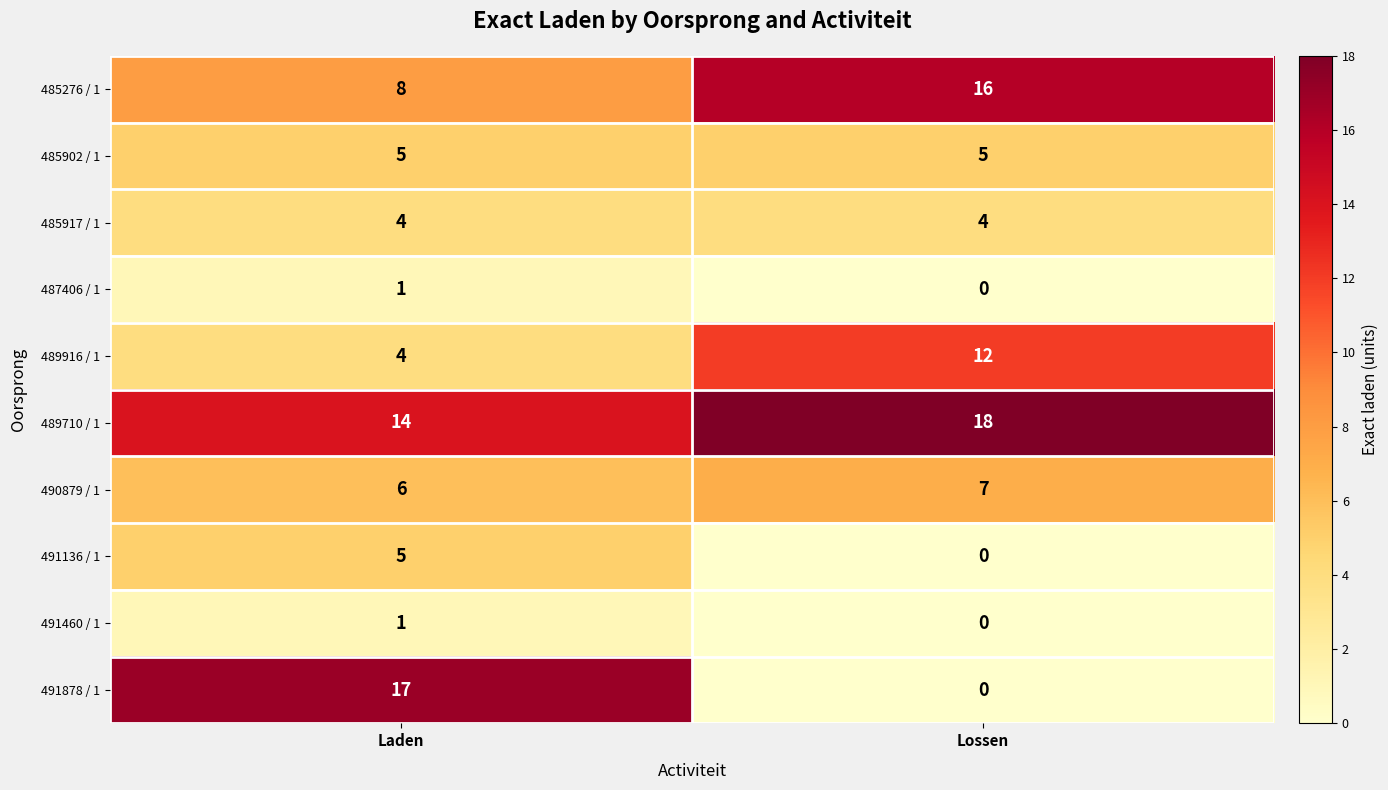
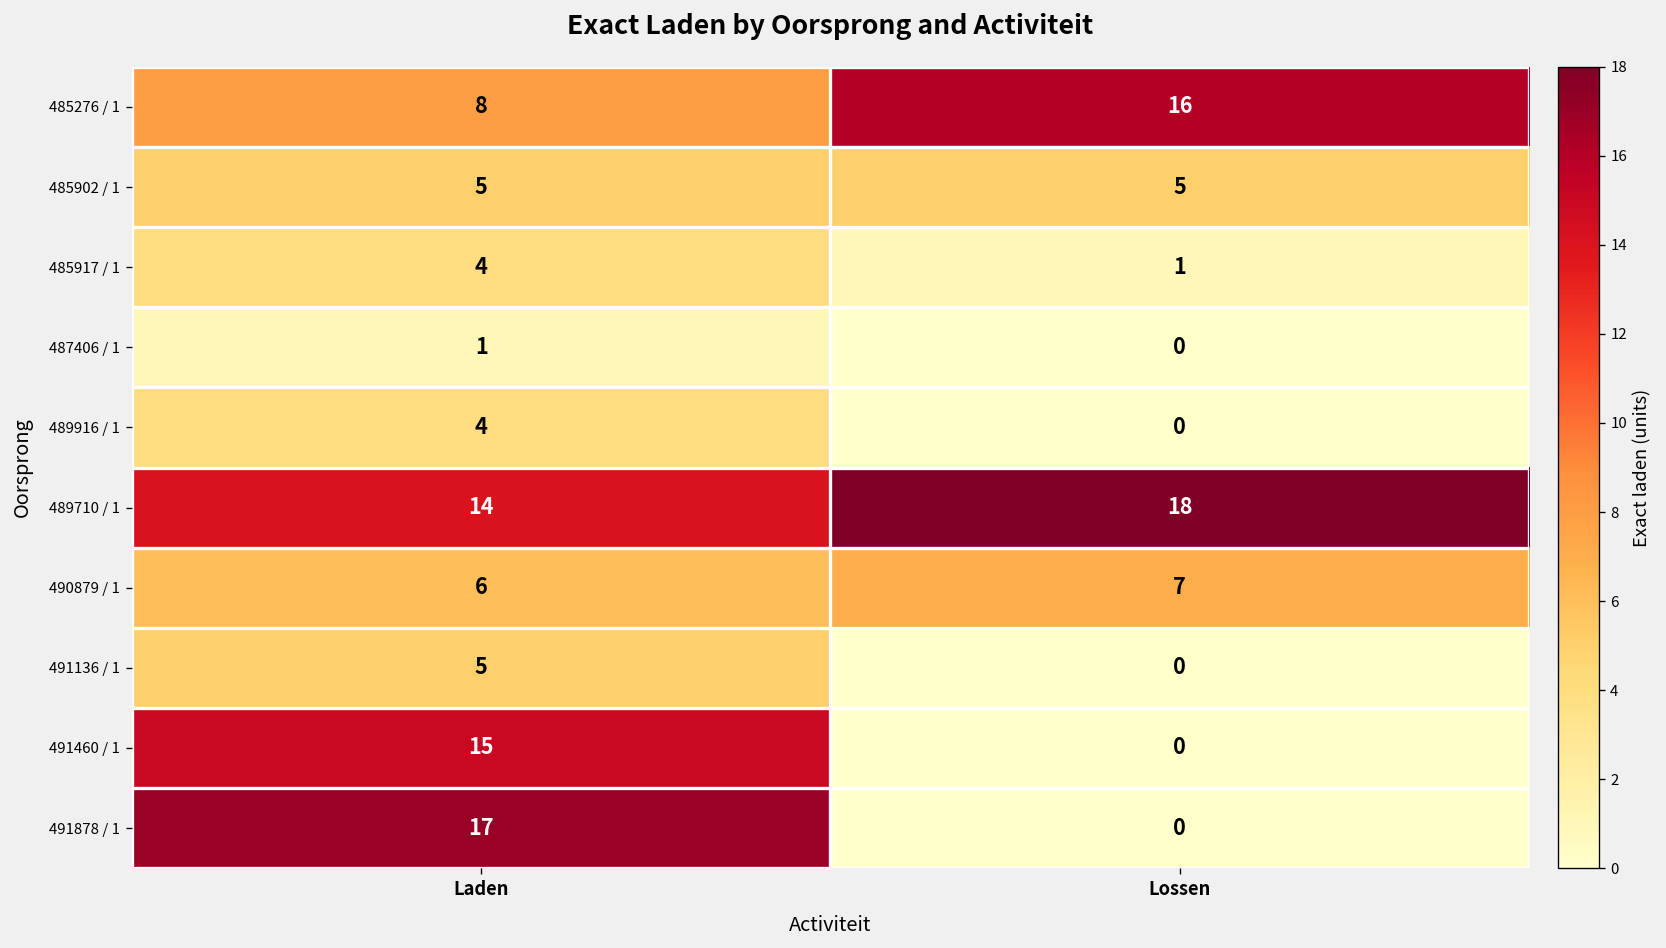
  {
    "485276 / 1": {
      "Laden": 8,
      "Lossen": 16
    },
    "485902 / 1": {
      "Laden": 5,
      "Lossen": 5
    },
    "485917 / 1": {
      "Laden": 4,
-     "Lossen": 4
+     "Lossen": 1
    },
    "487406 / 1": {
      "Laden": 1,
      "Lossen": 0
    },
    "489916 / 1": {
      "Laden": 4,
-     "Lossen": 12
+     "Lossen": 0
    },
    "489710 / 1": {
      "Laden": 14,
      "Lossen": 18
    },
    "490879 / 1": {
      "Laden": 6,
      "Lossen": 7
    },
    "491136 / 1": {
      "Laden": 5,
      "Lossen": 0
    },
    "491460 / 1": {
-     "Laden": 1,
+     "Laden": 15,
      "Lossen": 0
    },
    "491878 / 1": {
      "Laden": 17,
      "Lossen": 0
    }
  }
